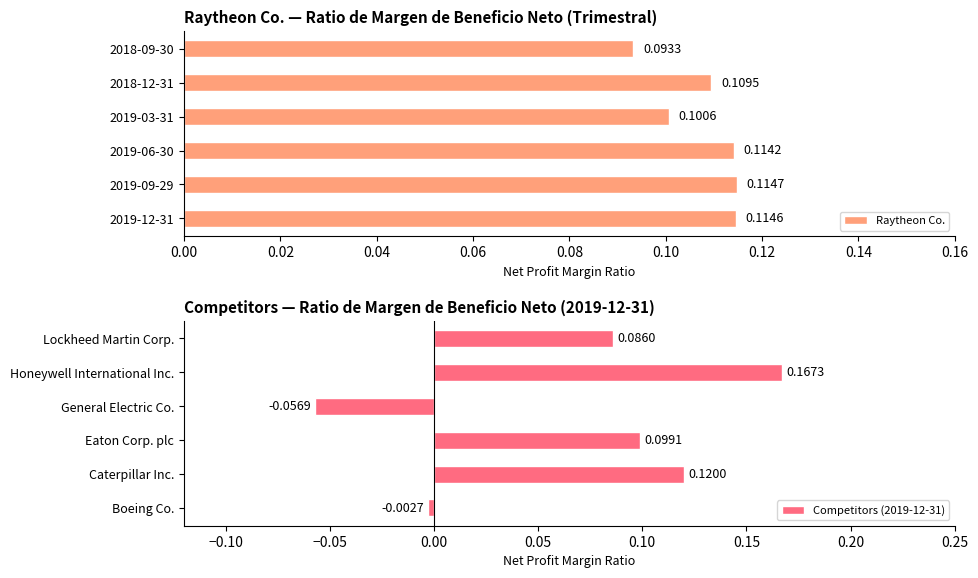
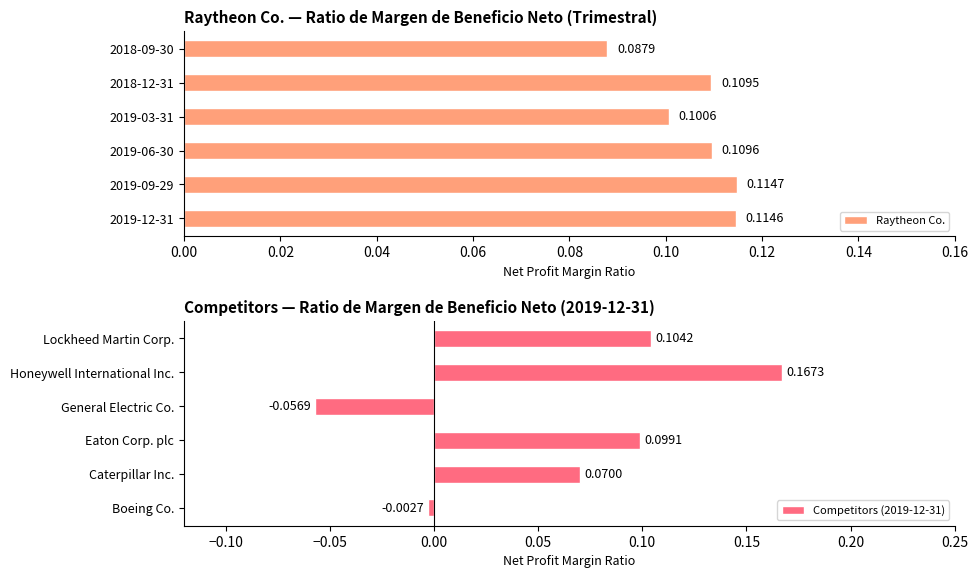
  {
    "Raytheon Co. — Ratio de Margen de Beneficio Neto (Trimestral)": {
-     "2018-09-30": 0.0933,
+     "2018-09-30": 0.0879,
      "2018-12-31": 0.1095,
      "2019-03-31": 0.1006,
-     "2019-06-30": 0.1142,
+     "2019-06-30": 0.1096,
      "2019-09-29": 0.1147,
      "2019-12-31": 0.1146
    },
    "Competitors — Ratio de Margen de Beneficio Neto (2019-12-31)": {
-     "Lockheed Martin Corp.": 0.0860,
+     "Lockheed Martin Corp.": 0.1042,
      "Honeywell International Inc.": 0.1673,
      "General Electric Co.": -0.0569,
      "Eaton Corp. plc": 0.0991,
-     "Caterpillar Inc.": 0.1200,
+     "Caterpillar Inc.": 0.0700,
      "Boeing Co.": -0.0027
    }
  }
